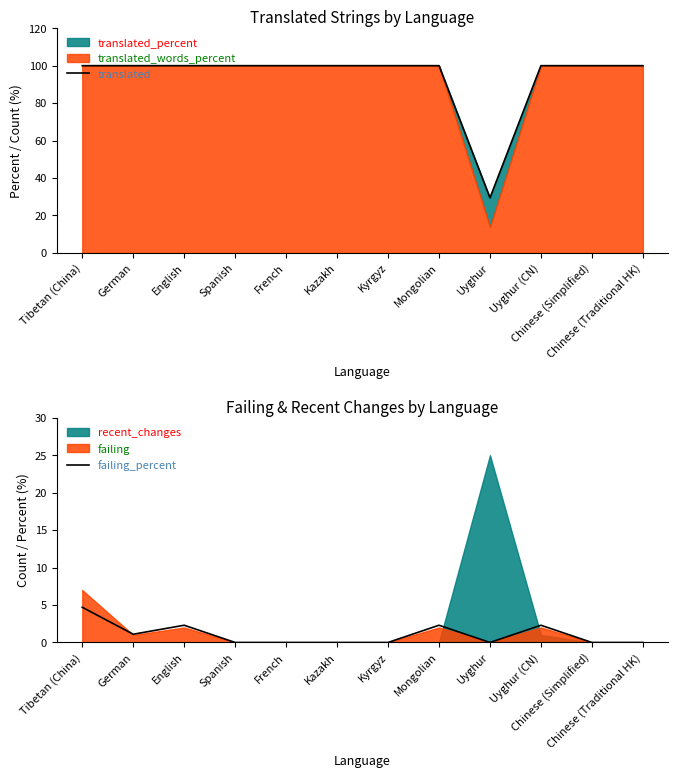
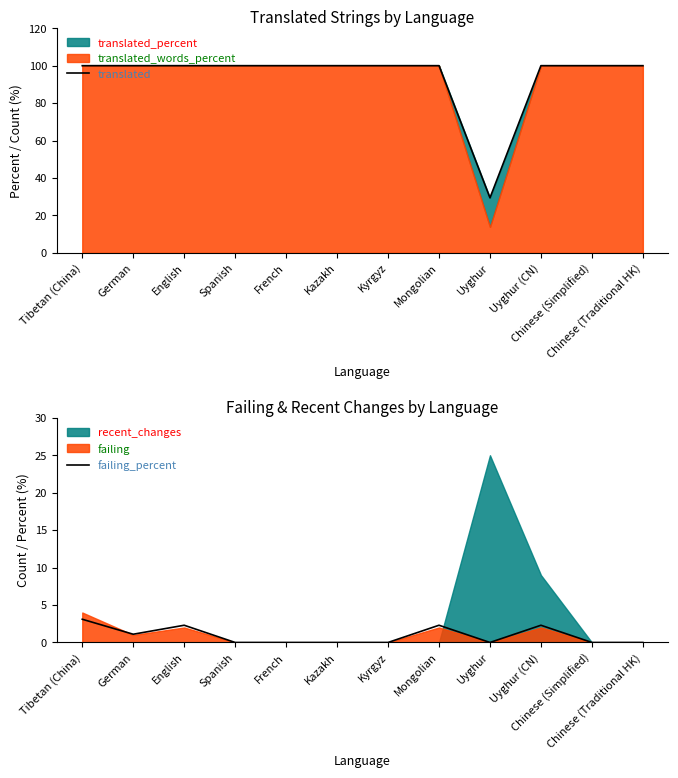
  {
    "Translated Strings by Language": {
      "translated_percent": {
        "Uyghur": 29
      },
      "translated_words_percent": {
        "Uyghur": 14
      }
    },
    "Failing & Recent Changes by Language": {
      "failing_percent": {
-       "Tibetan (China)": 5
+       "Tibetan (China)": 3
      },
      "recent_changes": {
        "Tibetan (China)": 0,
        "German": 0,
        "English": 0,
        "Mongolian": 0,
        "Uyghur": 25,
-       "Uyghur (CN)": 1
+       "Uyghur (CN)": 9
      },
      "failing": {
-       "Tibetan (China)": 7
+       "Tibetan (China)": 4
      }
    }
  }
